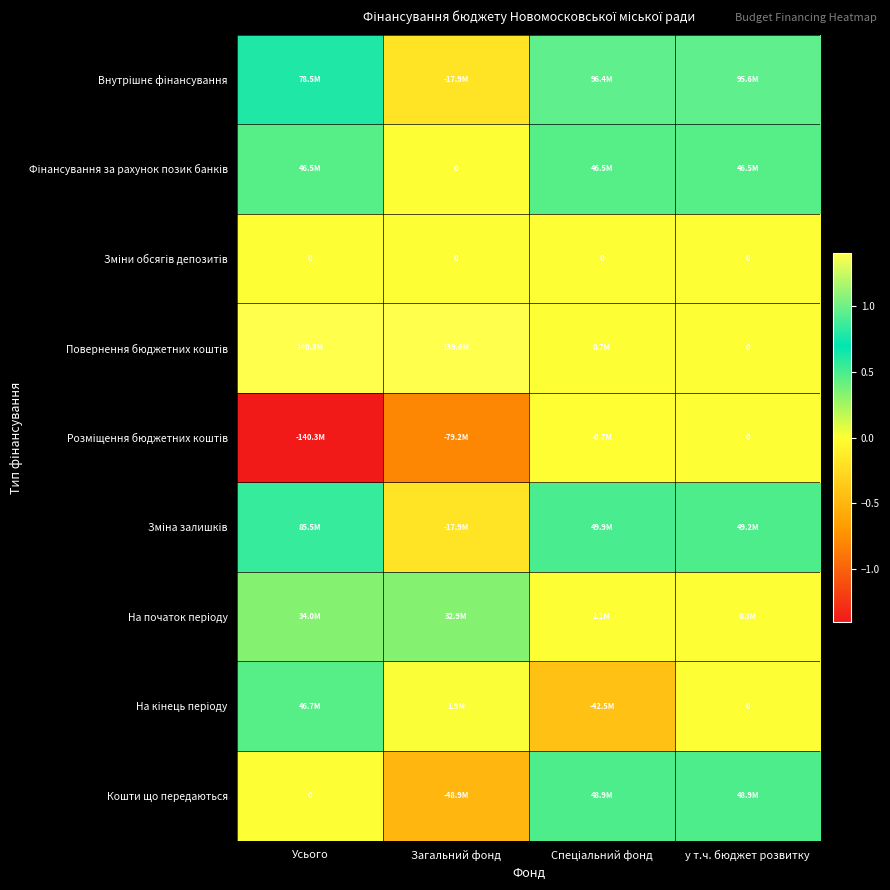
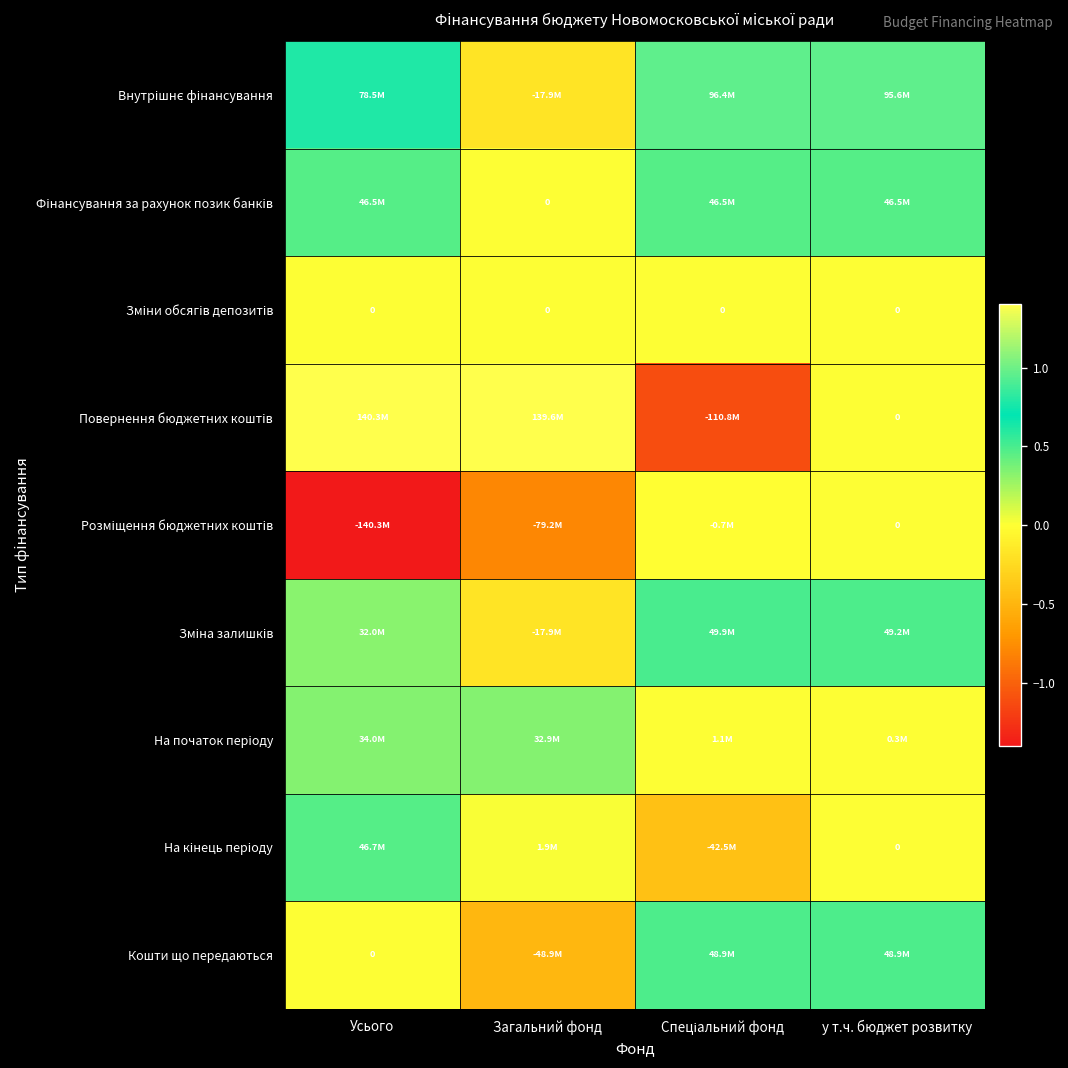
  {
    "Внутрішнє фінансування": {
      "Усього": "78.5M",
      "Загальний фонд": "-17.9M",
      "Спеціальний фонд": "96.4M",
      "у т.ч. бюджет розвитку": "95.6M"
    },
    "Фінансування за рахунок позик банків": {
      "Усього": "46.5M",
      "Загальний фонд": "0",
      "Спеціальний фонд": "46.5M",
      "у т.ч. бюджет розвитку": "46.5M"
    },
    "Зміни обсягів депозитів": {
      "Усього": "0",
      "Загальний фонд": "0",
      "Спеціальний фонд": "0",
      "у т.ч. бюджет розвитку": "0"
    },
    "Повернення бюджетних коштів": {
      "Усього": "140.3M",
      "Загальний фонд": "139.6M",
-     "Спеціальний фонд": "0.7M",
+     "Спеціальний фонд": "-110.8M",
      "у т.ч. бюджет розвитку": "0"
    },
    "Розміщення бюджетних коштів": {
      "Усього": "-140.3M",
      "Загальний фонд": "-79.2M",
      "Спеціальний фонд": "-0.7M",
      "у т.ч. бюджет розвитку": "0"
    },
    "Зміна залишків": {
-     "Усього": "85.5M",
+     "Усього": "32.0M",
      "Загальний фонд": "-17.9M",
      "Спеціальний фонд": "49.9M",
      "у т.ч. бюджет розвитку": "49.2M"
    },
    "На початок періоду": {
      "Усього": "34.0M",
      "Загальний фонд": "32.9M",
      "Спеціальний фонд": "1.1M",
      "у т.ч. бюджет розвитку": "0.3M"
    },
    "На кінець періоду": {
      "Усього": "46.7M",
      "Загальний фонд": "1.9M",
      "Спеціальний фонд": "-42.5M",
      "у т.ч. бюджет розвитку": "0"
    },
    "Кошти що передаються": {
      "Усього": "0",
      "Загальний фонд": "-48.9M",
      "Спеціальний фонд": "48.9M",
      "у т.ч. бюджет розвитку": "48.9M"
    }
  }
